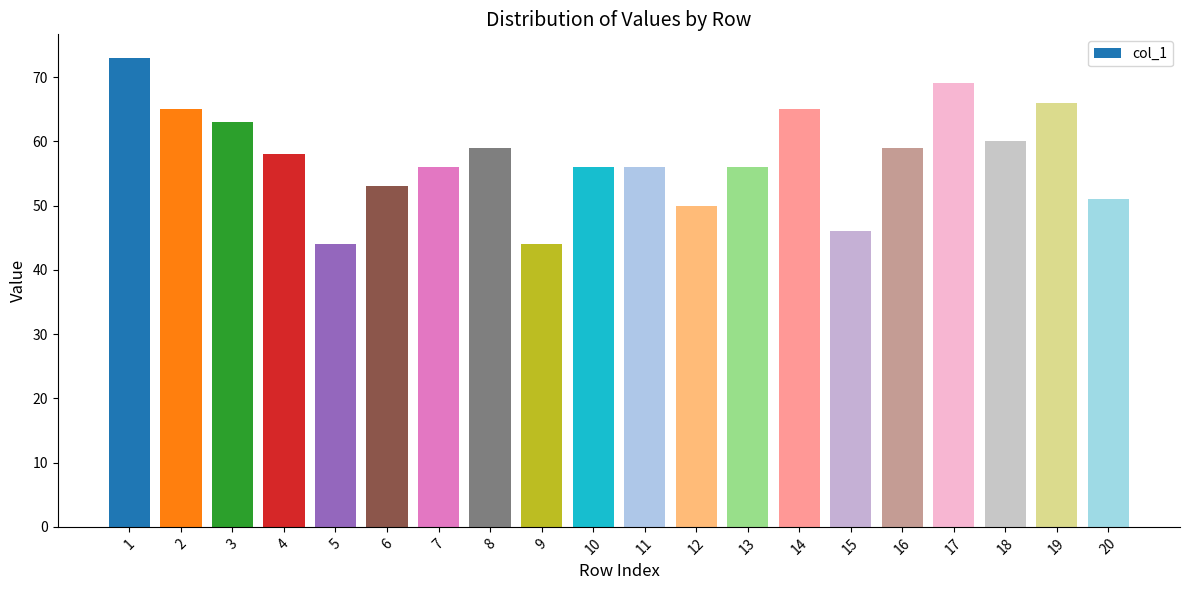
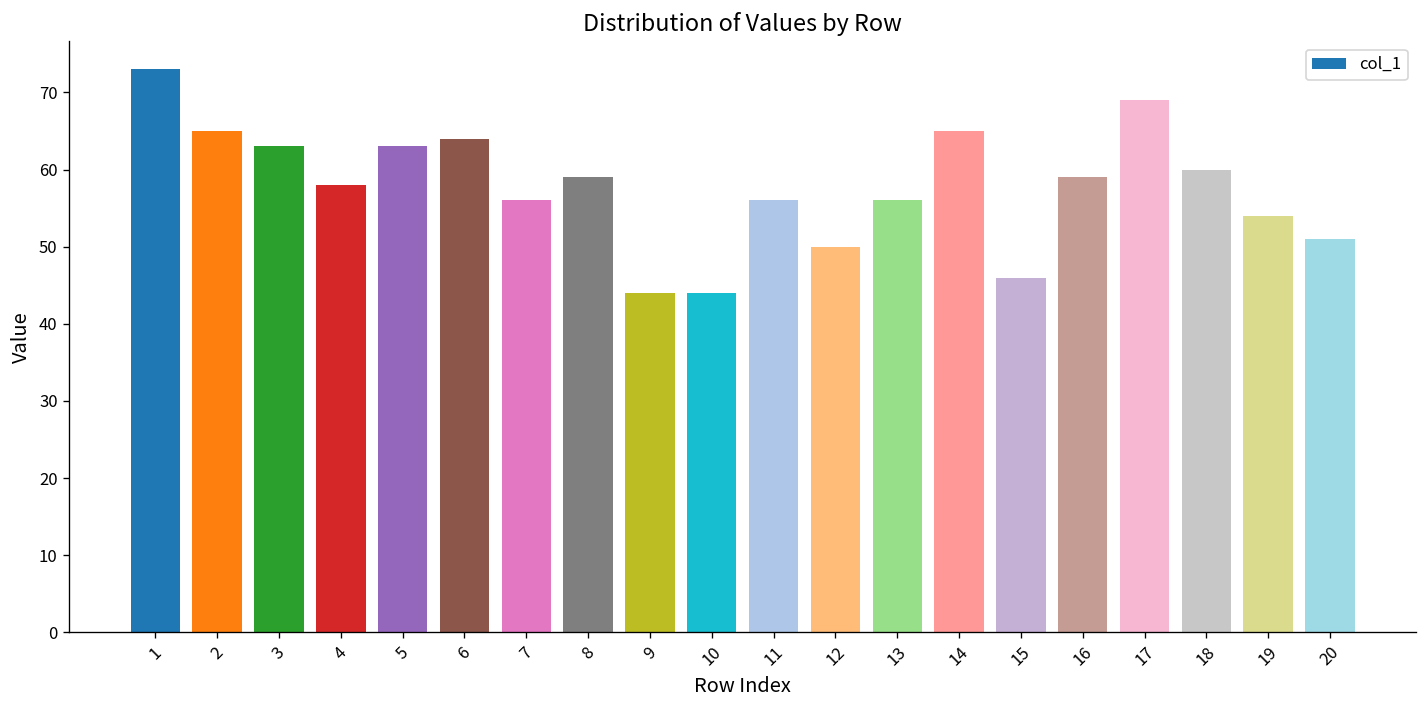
  {
    "1": 73,
    "2": 65,
    "3": 63,
    "4": 58,
-   "5": 44,
-   "6": 53,
+   "5": 63,
+   "6": 64,
    "7": 56,
    "8": 59,
    "9": 44,
-   "10": 56,
+   "10": 44,
    "11": 56,
    "12": 50,
    "13": 56,
    "14": 65,
    "15": 46,
    "16": 59,
    "17": 69,
    "18": 60,
-   "19": 66,
+   "19": 54,
    "20": 51
  }
